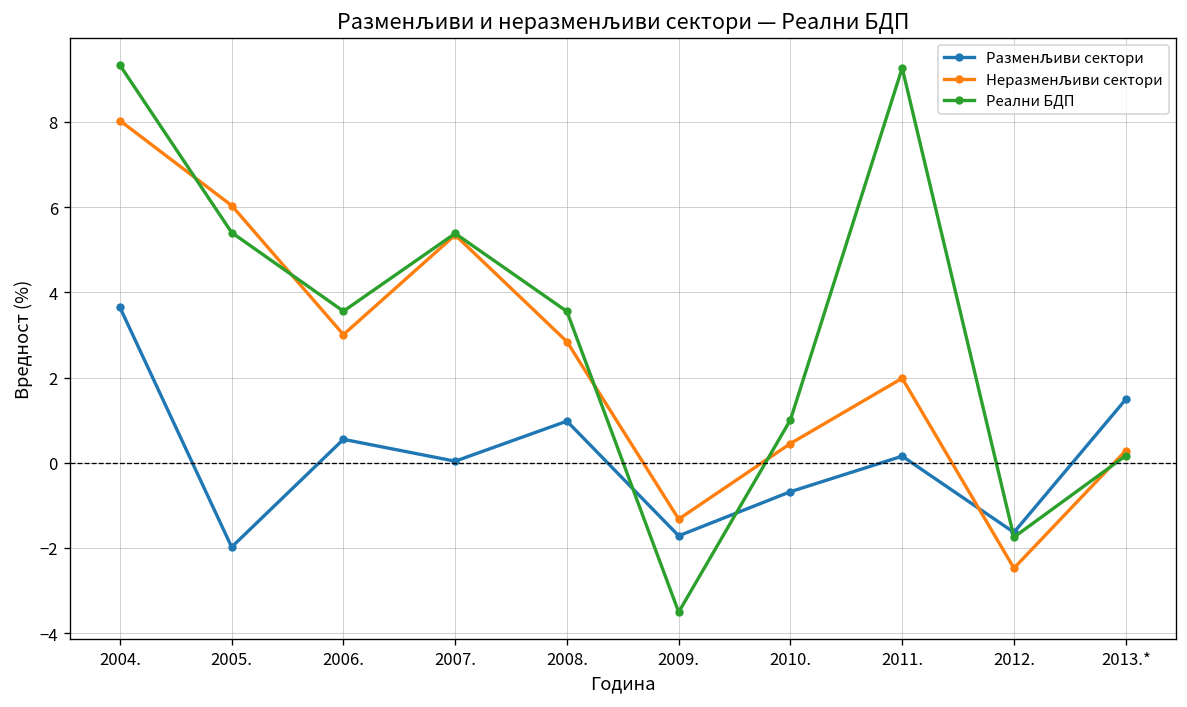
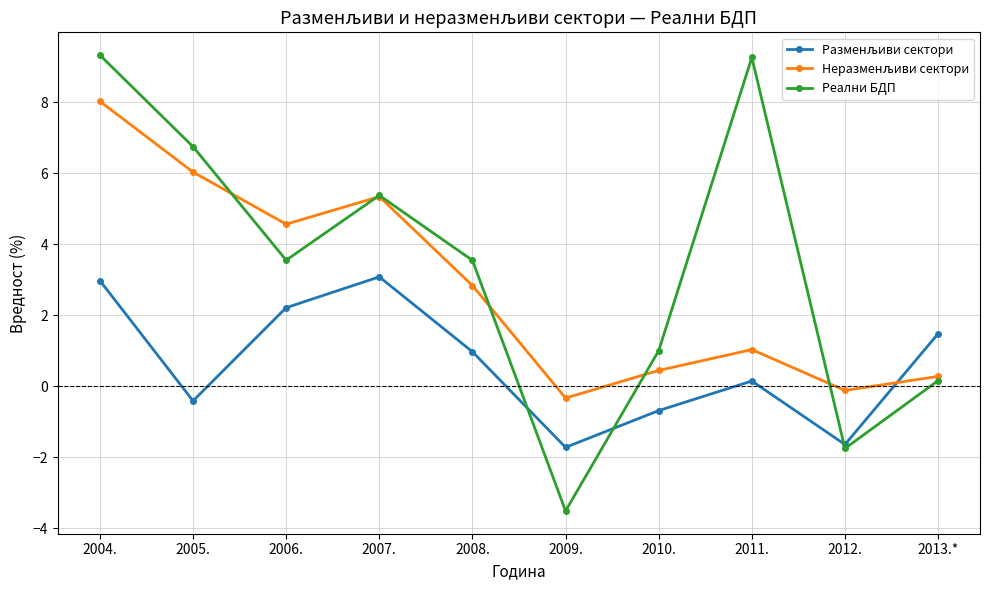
  {
    "Разменљиви сектори": {
-     "2004.": 3.6,
-     "2005.": -2.0,
-     "2006.": 0.5,
-     "2007.": 0.0,
+     "2004.": 3.0,
+     "2005.": -0.4,
+     "2006.": 2.2,
+     "2007.": 3.1,
      "2008.": 1.0,
      "2009.": -1.7,
      "2010.": -0.7,
      "2011.": 0.2,
      "2012.": -1.6,
      "2013.*": 1.5
    },
    "Неразменљиви сектори": {
      "2004.": 8.0,
      "2005.": 6.0,
-     "2006.": 3.0,
+     "2006.": 4.6,
      "2008.": 2.8,
-     "2009.": -1.3,
+     "2009.": -0.3,
      "2010.": 0.5,
-     "2011.": 2.0,
-     "2012.": -2.5,
+     "2011.": 1.0,
+     "2012.": -0.1,
      "2013.*": 0.3
    },
    "Реални БДП": {
      "2004.": 9.3,
-     "2005.": 5.4,
+     "2005.": 6.8,
      "2006.": 3.6,
      "2008.": 3.6,
      "2009.": -3.5,
      "2010.": 1.0,
      "2011.": 9.3,
      "2012.": -1.7,
      "2013.*": 0.2
    }
  }
